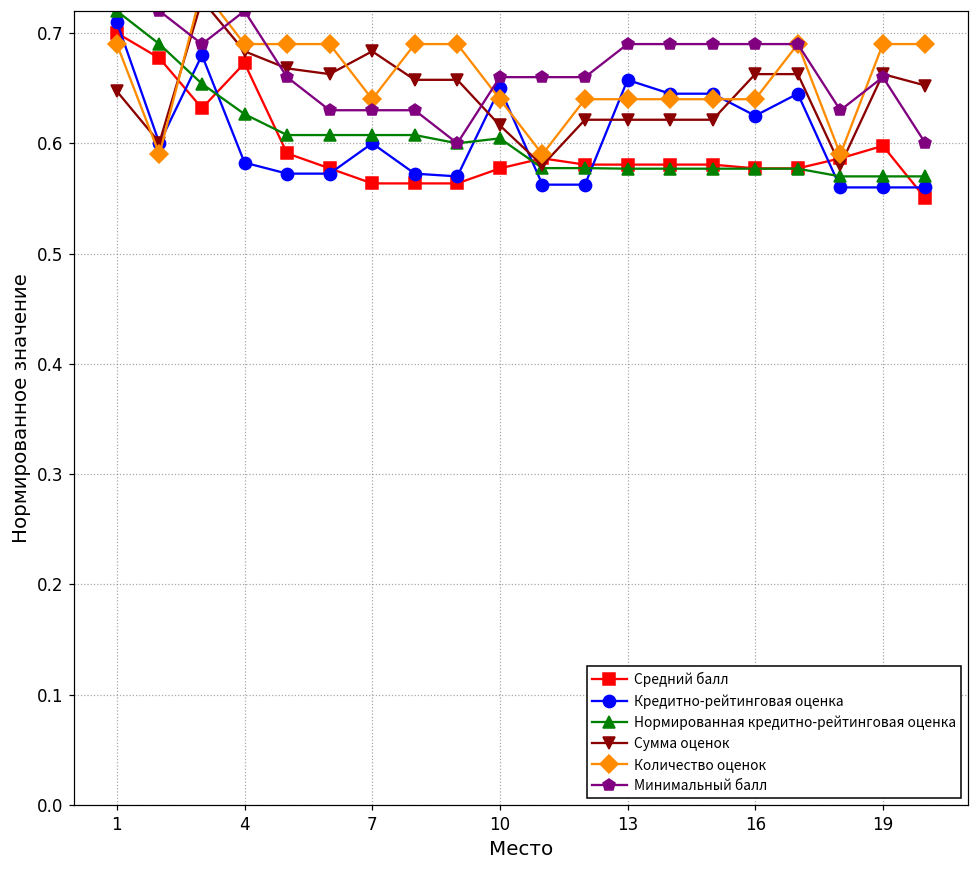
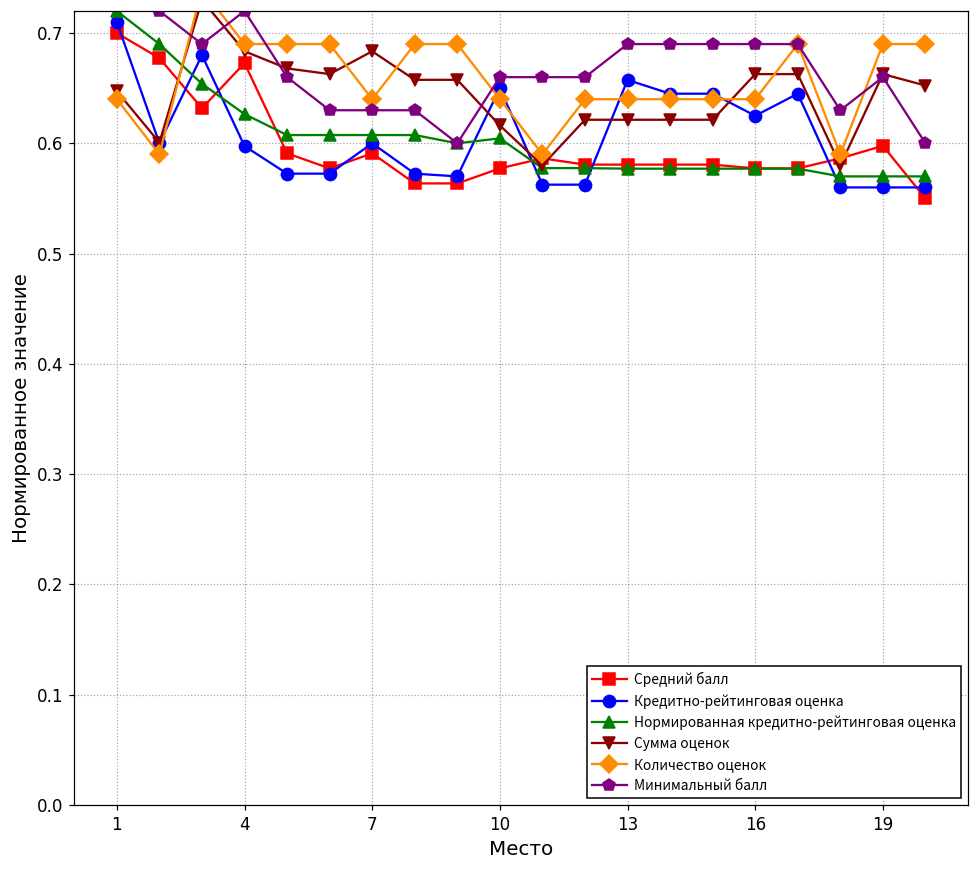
  {
    "Средний балл": {
      "1": 0.700,
      "4": 0.673,
-     "7": 0.564,
+     "7": 0.591,
      "10": 0.577,
      "13": 0.581,
      "19": 0.598
    },
    "Кредитно-рейтинговая оценка": {
      "1": 0.710,
-     "4": 0.583,
+     "4": 0.598,
      "7": 0.600,
      "10": 0.650,
      "13": 0.658,
      "16": 0.625,
      "19": 0.560
    },
    "Нормированная кредитно-рейтинговая оценка": {
      "1": 0.720,
      "4": 0.627,
      "7": 0.608,
      "10": 0.605,
      "13": 0.577,
      "19": 0.570
    },
    "Сумма оценок": {
      "1": 0.647,
      "4": 0.683,
      "7": 0.683,
      "10": 0.616,
      "13": 0.621,
      "16": 0.663,
      "19": 0.663
    },
    "Количество оценок": {
-     "1": 0.690,
+     "1": 0.640,
      "4": 0.690,
      "7": 0.640,
      "10": 0.640,
      "13": 0.640,
      "16": 0.640,
      "19": 0.690
    },
    "Минимальный балл": {
      "4": 0.720,
      "7": 0.630,
      "10": 0.660,
      "13": 0.690,
      "16": 0.690,
      "19": 0.660
    }
  }
